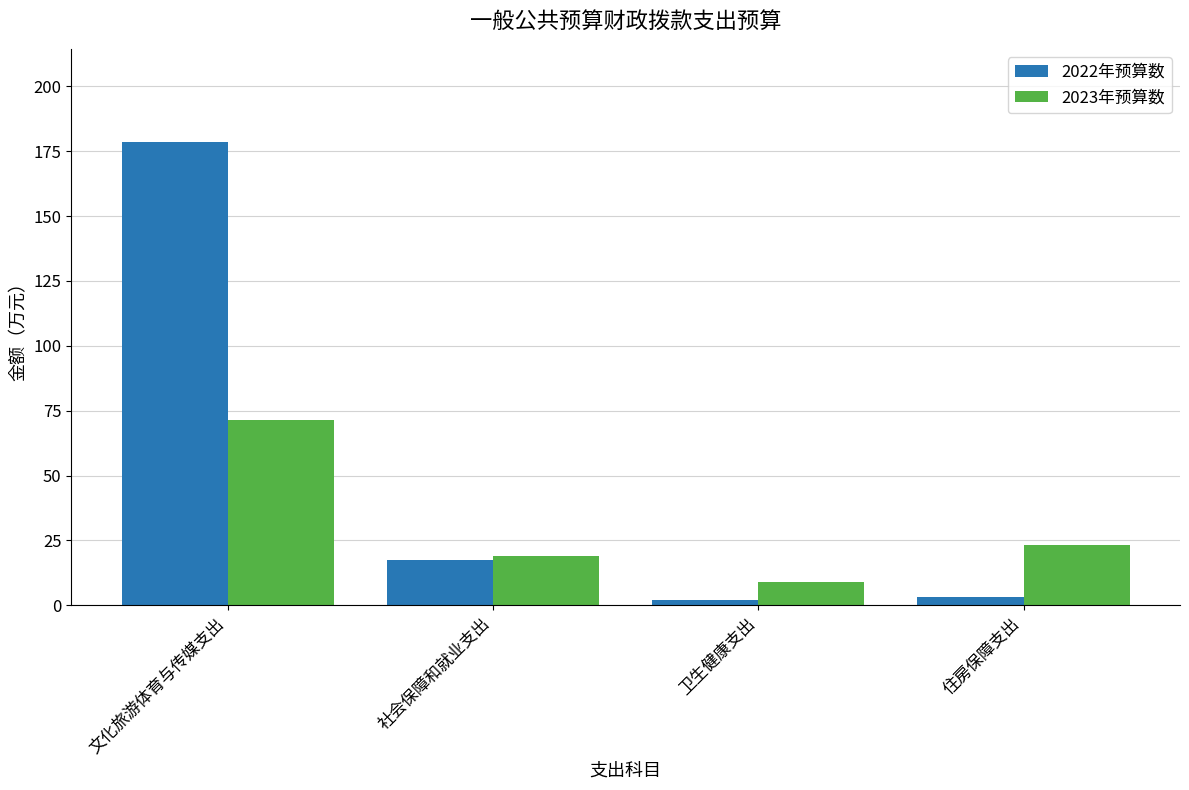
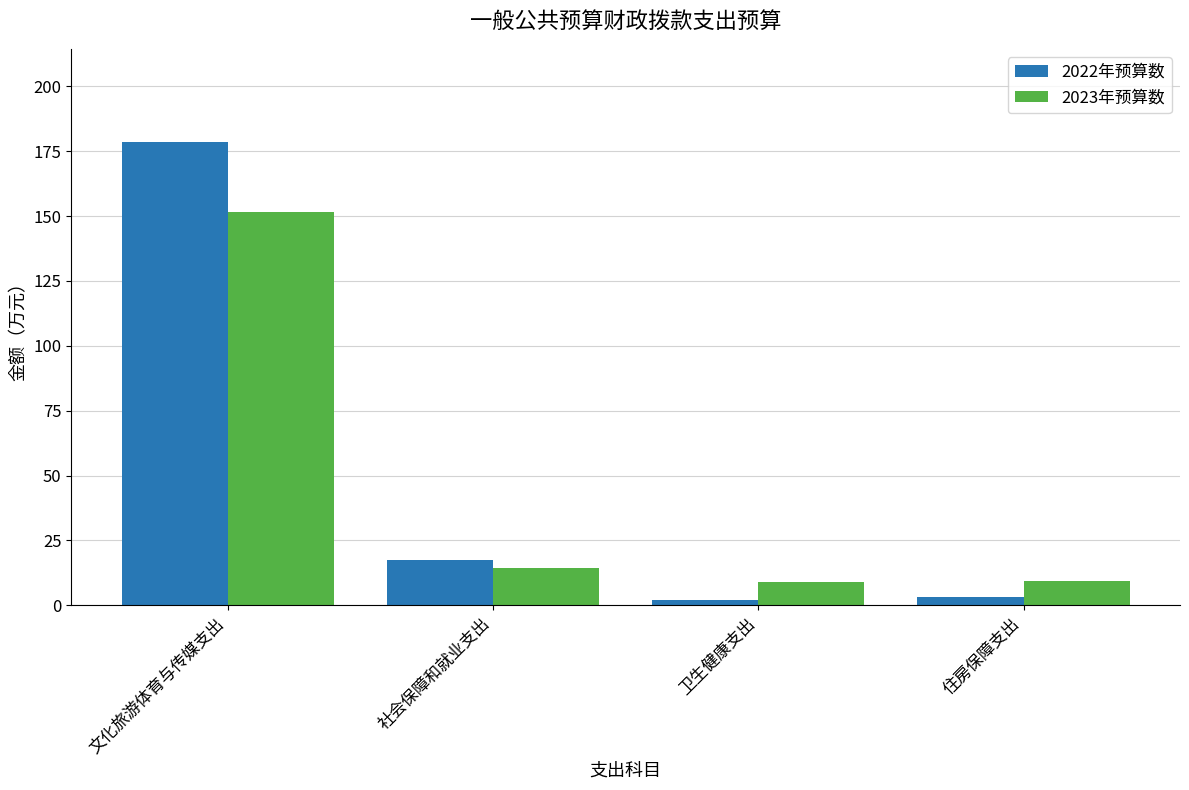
  {
    "2022年预算数": {
      "文化旅游体育与传媒支出": 179,
      "社会保障和就业支出": 18,
      "卫生健康支出": 2,
      "住房保障支出": 3
    },
    "2023年预算数": {
-     "文化旅游体育与传媒支出": 72,
-     "社会保障和就业支出": 19,
+     "文化旅游体育与传媒支出": 152,
+     "社会保障和就业支出": 14,
      "卫生健康支出": 9,
-     "住房保障支出": 23
+     "住房保障支出": 9
    }
  }
